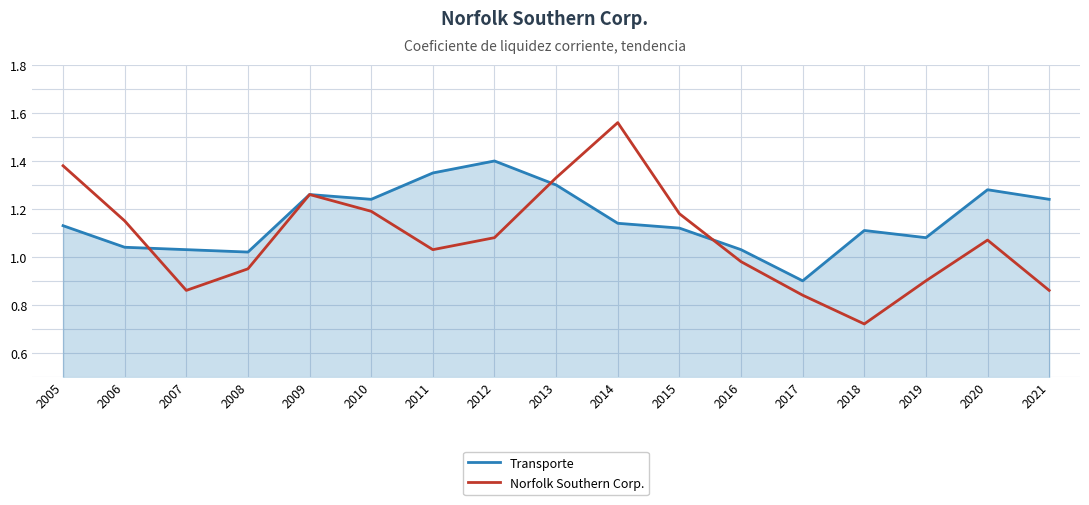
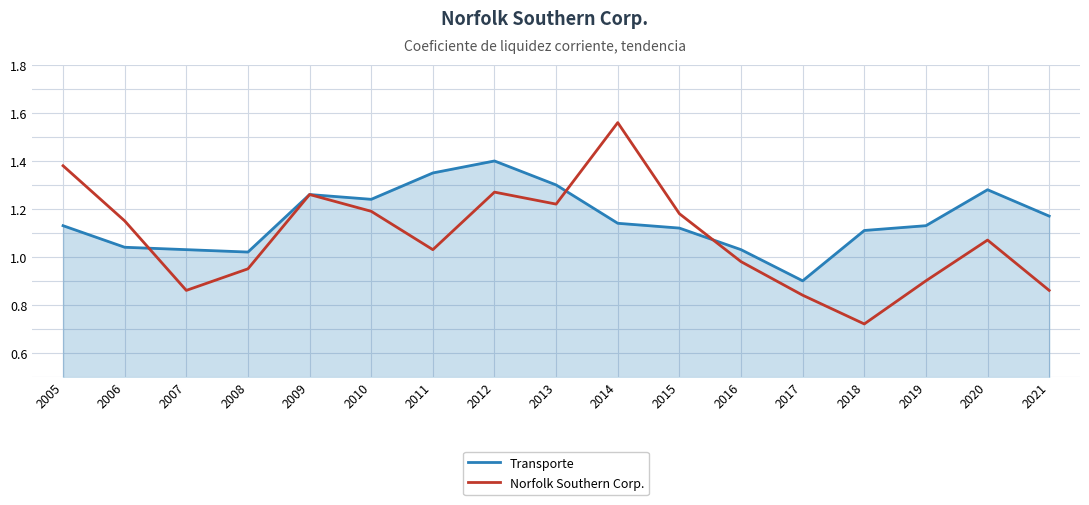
  {
    "Transporte": {
      "2005": 1.13,
      "2006": 1.04,
      "2007": 1.03,
      "2008": 1.02,
      "2010": 1.24,
      "2011": 1.35,
      "2012": 1.40,
      "2013": 1.30,
      "2014": 1.14,
      "2015": 1.12,
      "2016": 1.03,
      "2017": 0.90,
      "2018": 1.11,
-     "2019": 1.08,
+     "2019": 1.13,
      "2020": 1.28,
-     "2021": 1.24
+     "2021": 1.17
    },
    "Norfolk Southern Corp.": {
      "2005": 1.38,
      "2006": 1.15,
      "2007": 0.86,
      "2008": 0.95,
      "2010": 1.19,
      "2011": 1.03,
-     "2012": 1.08,
-     "2013": 1.33,
+     "2012": 1.27,
+     "2013": 1.22,
      "2014": 1.56,
      "2015": 1.18,
      "2016": 0.98,
      "2017": 0.84,
      "2018": 0.72,
      "2019": 0.90,
      "2020": 1.07,
      "2021": 0.86
    }
  }
